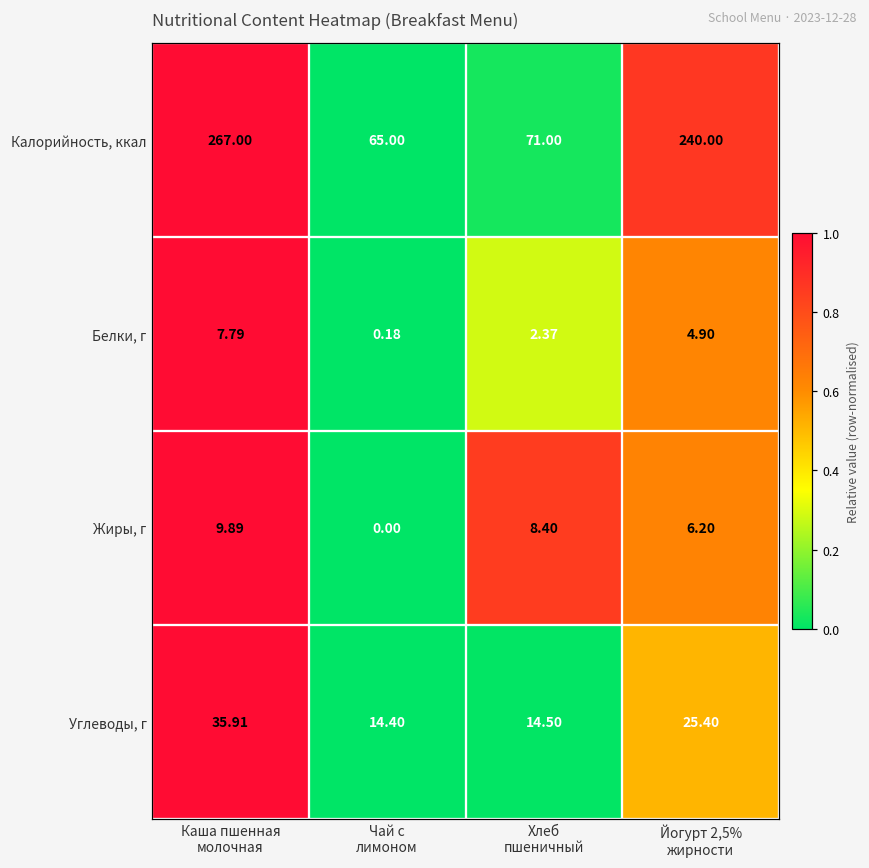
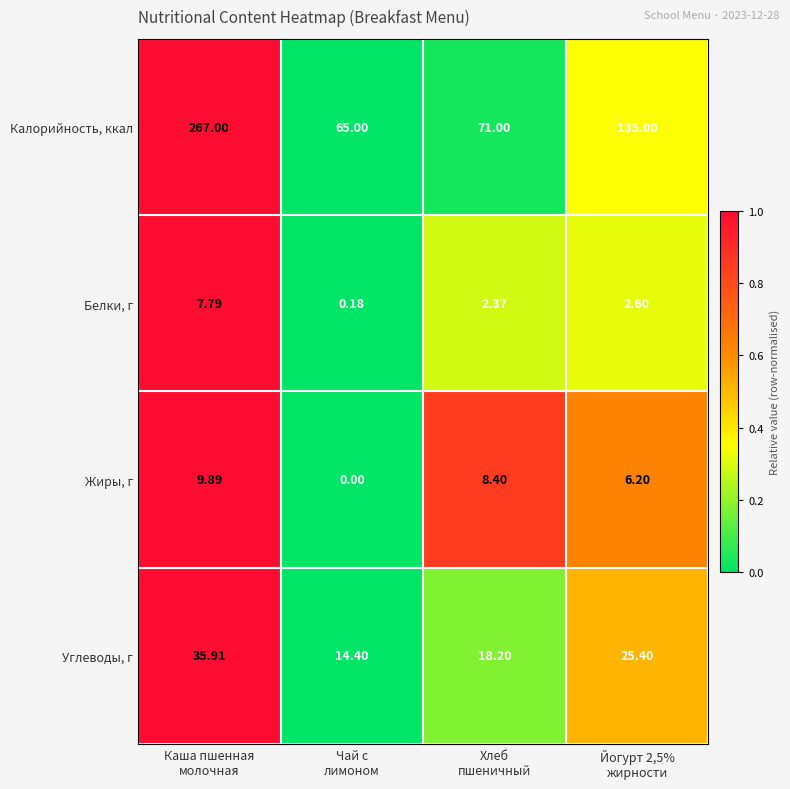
  {
    "Калорийность, ккал": {
      "Каша пшенная молочная": 267.00,
      "Чай с лимоном": 65.00,
      "Хлеб пшеничный": 71.00,
-     "Йогурт 2,5% жирности": 240.00
+     "Йогурт 2,5% жирности": 135.00
    },
    "Белки, г": {
      "Каша пшенная молочная": 7.79,
      "Чай с лимоном": 0.18,
      "Хлеб пшеничный": 2.37,
-     "Йогурт 2,5% жирности": 4.90
+     "Йогурт 2,5% жирности": 2.60
    },
    "Жиры, г": {
      "Каша пшенная молочная": 9.89,
      "Чай с лимоном": 0.00,
      "Хлеб пшеничный": 8.40,
      "Йогурт 2,5% жирности": 6.20
    },
    "Углеводы, г": {
      "Каша пшенная молочная": 35.91,
      "Чай с лимоном": 14.40,
-     "Хлеб пшеничный": 14.50,
+     "Хлеб пшеничный": 18.20,
      "Йогурт 2,5% жирности": 25.40
    }
  }
